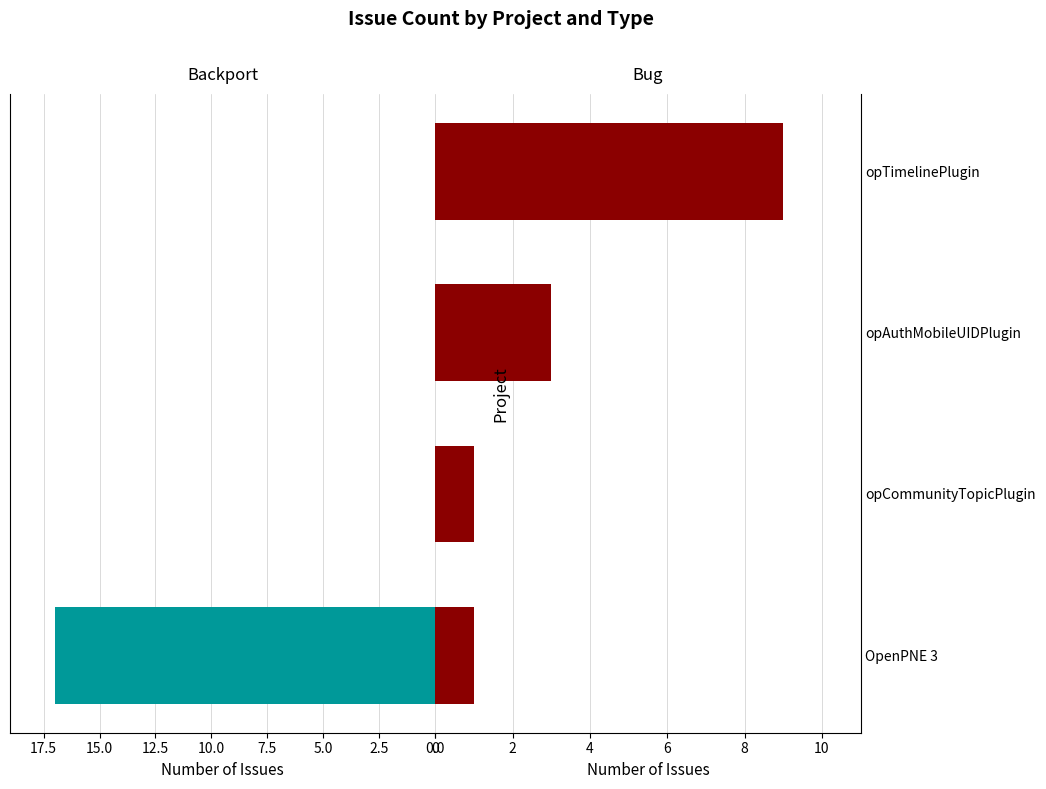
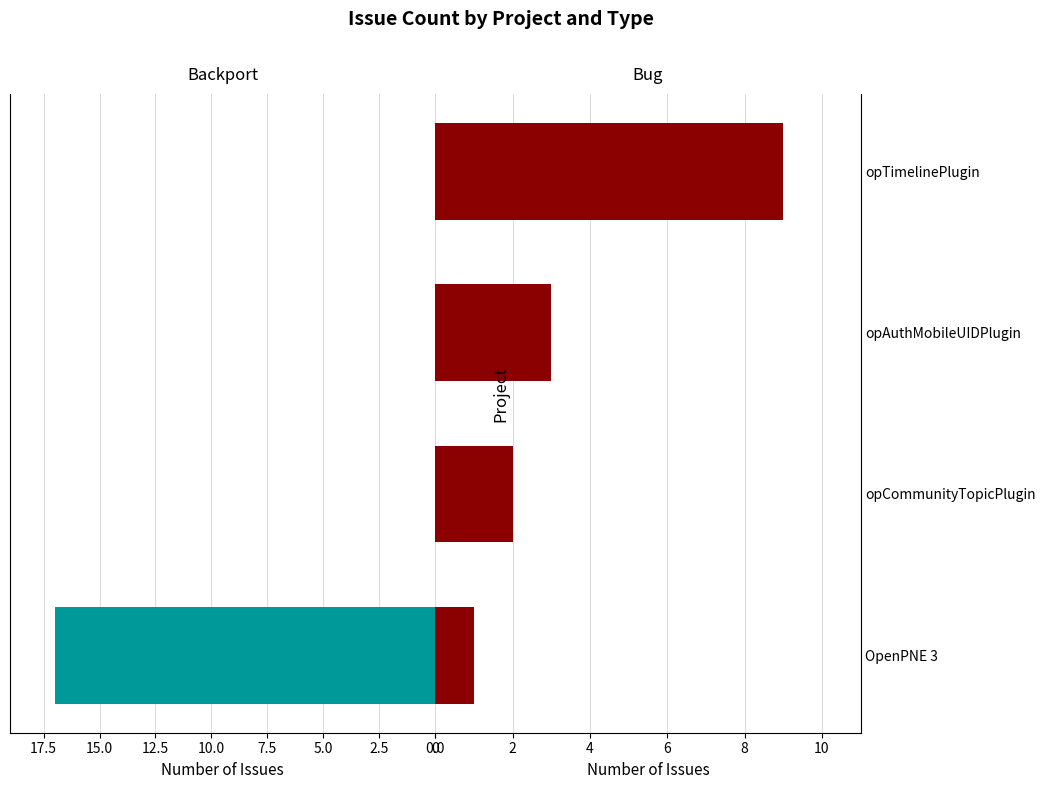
  {
    "Bug": {
      "opTimelinePlugin": 9,
      "opAuthMobileUIDPlugin": 3,
-     "opCommunityTopicPlugin": 1,
+     "opCommunityTopicPlugin": 2,
      "OpenPNE 3": 1
    }
  }
